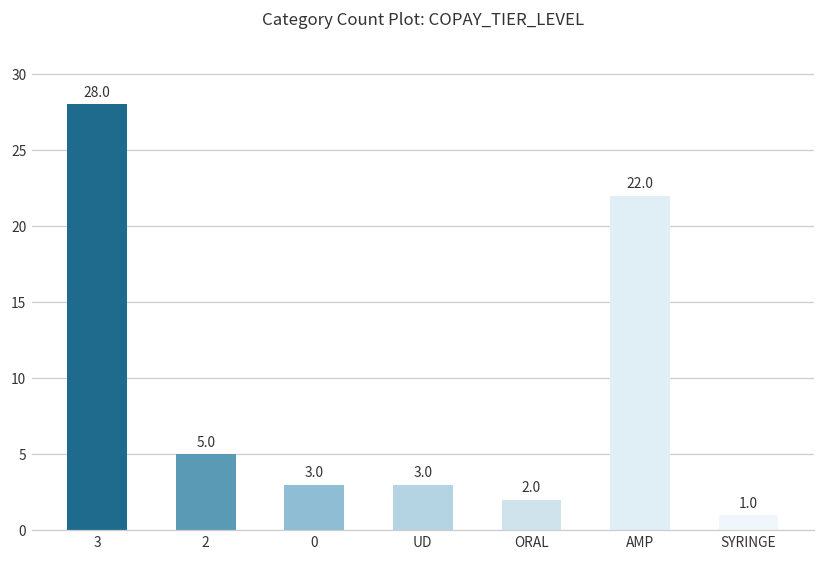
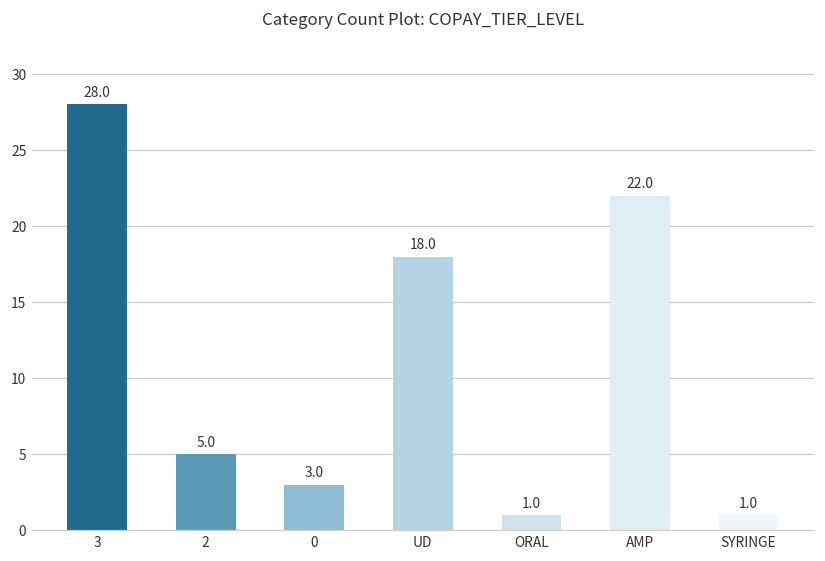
  {
    "3": 28.0,
    "2": 5.0,
    "0": 3.0,
-   "UD": 3.0,
-   "ORAL": 2.0,
+   "UD": 18.0,
+   "ORAL": 1.0,
    "AMP": 22.0,
    "SYRINGE": 1.0
  }
